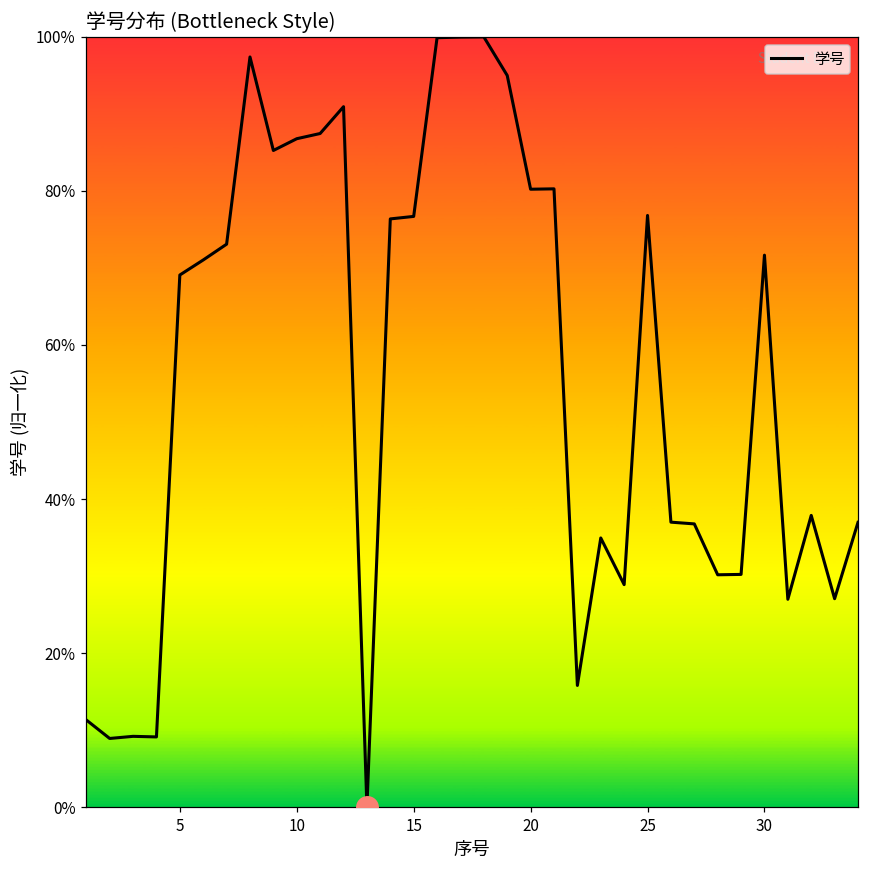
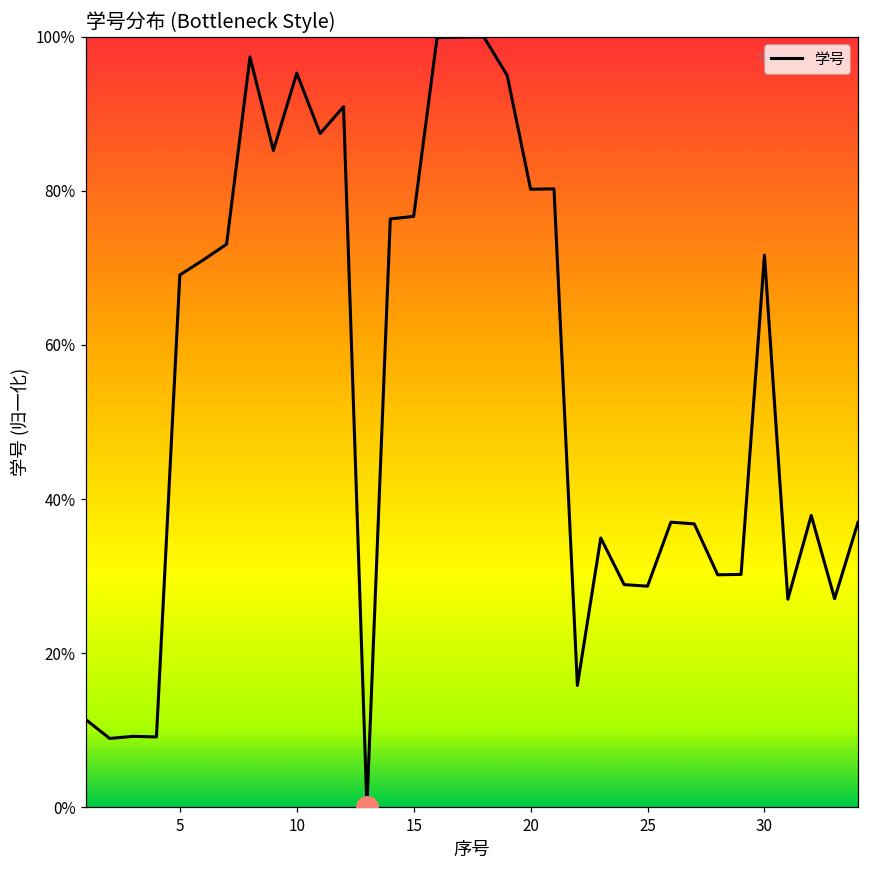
  {
    "学号": {
      "5": "69%",
-     "10": "87%",
+     "10": "95%",
      "15": "77%",
      "20": "80%",
-     "25": "77%",
+     "25": "29%",
      "30": "72%"
    }
  }
